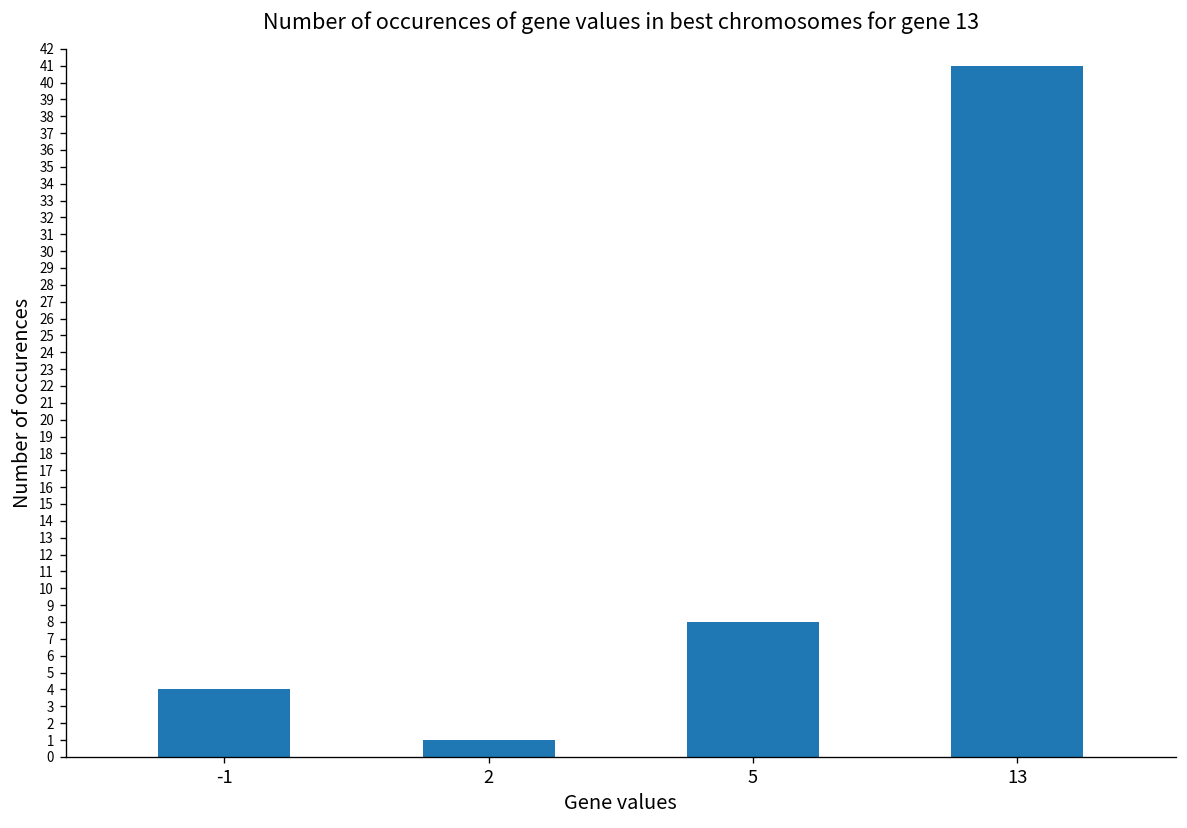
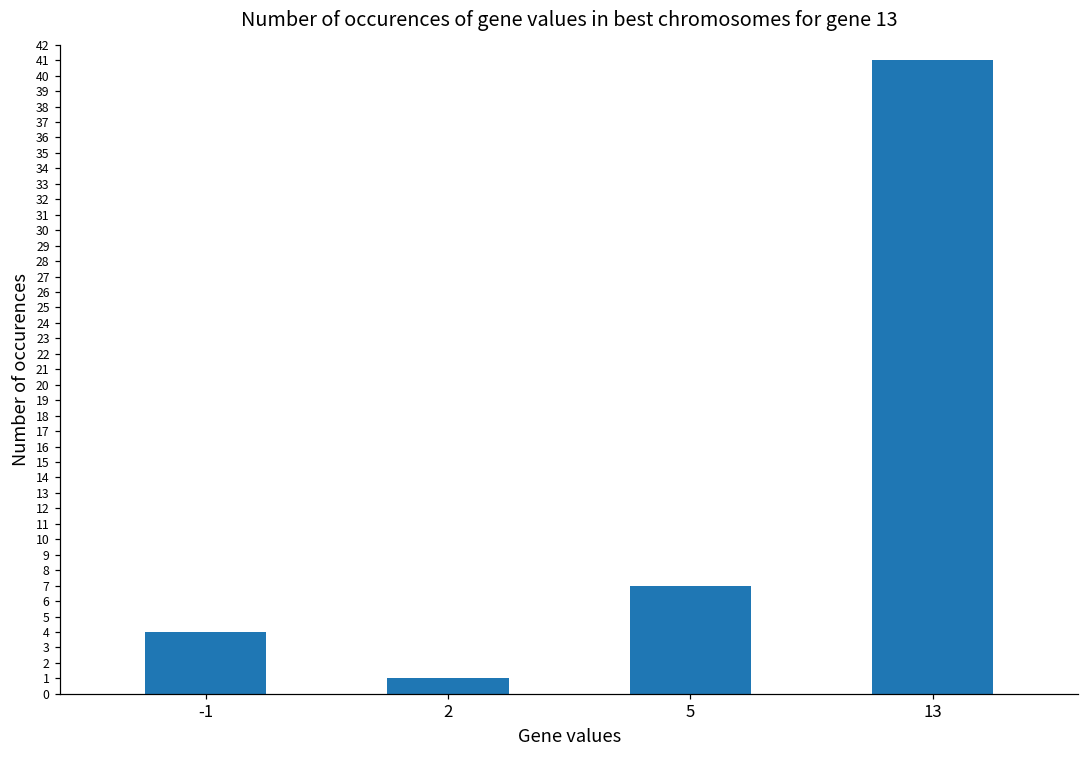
  {
    "-1": 4,
    "2": 1,
-   "5": 8,
+   "5": 7,
    "13": 41
  }
